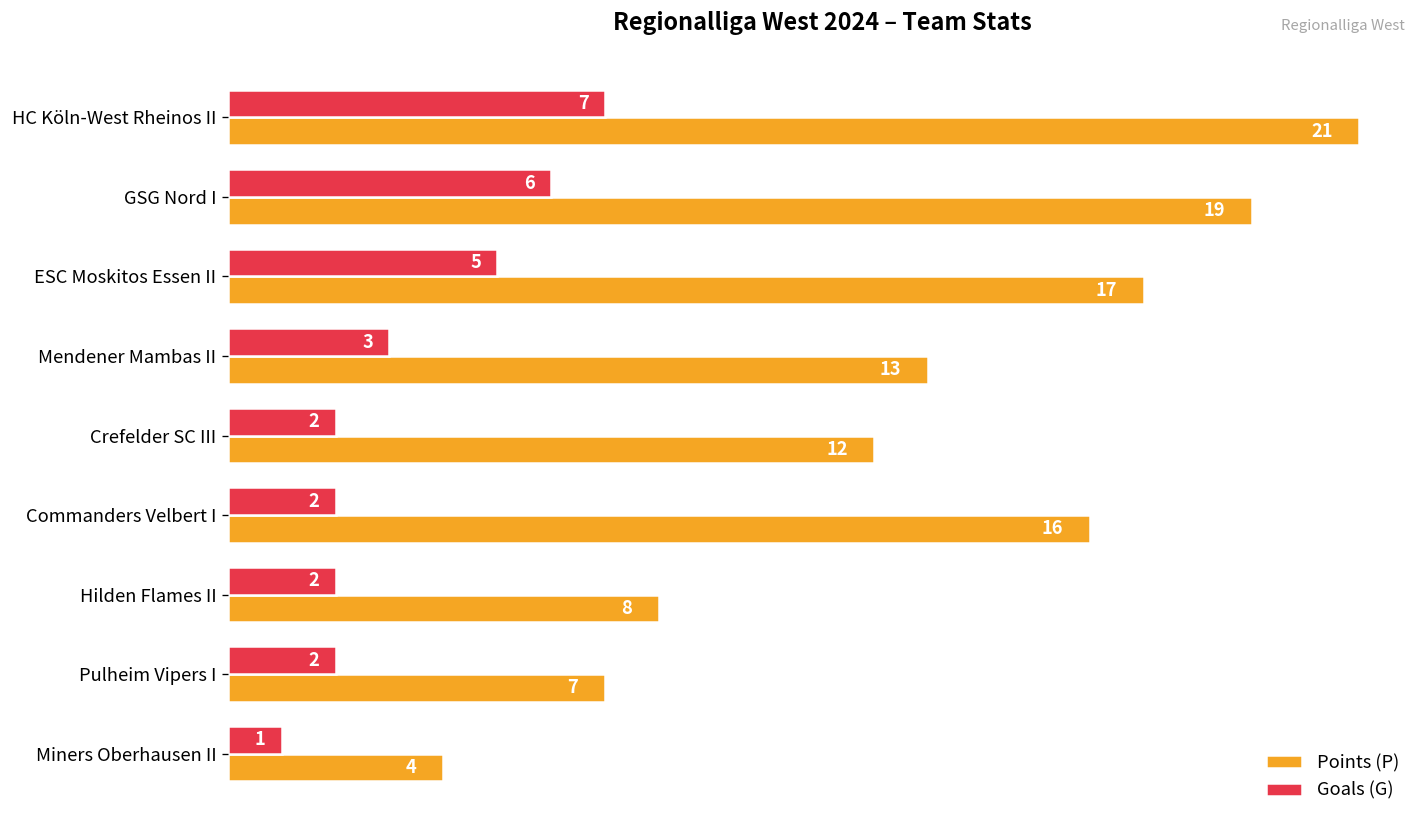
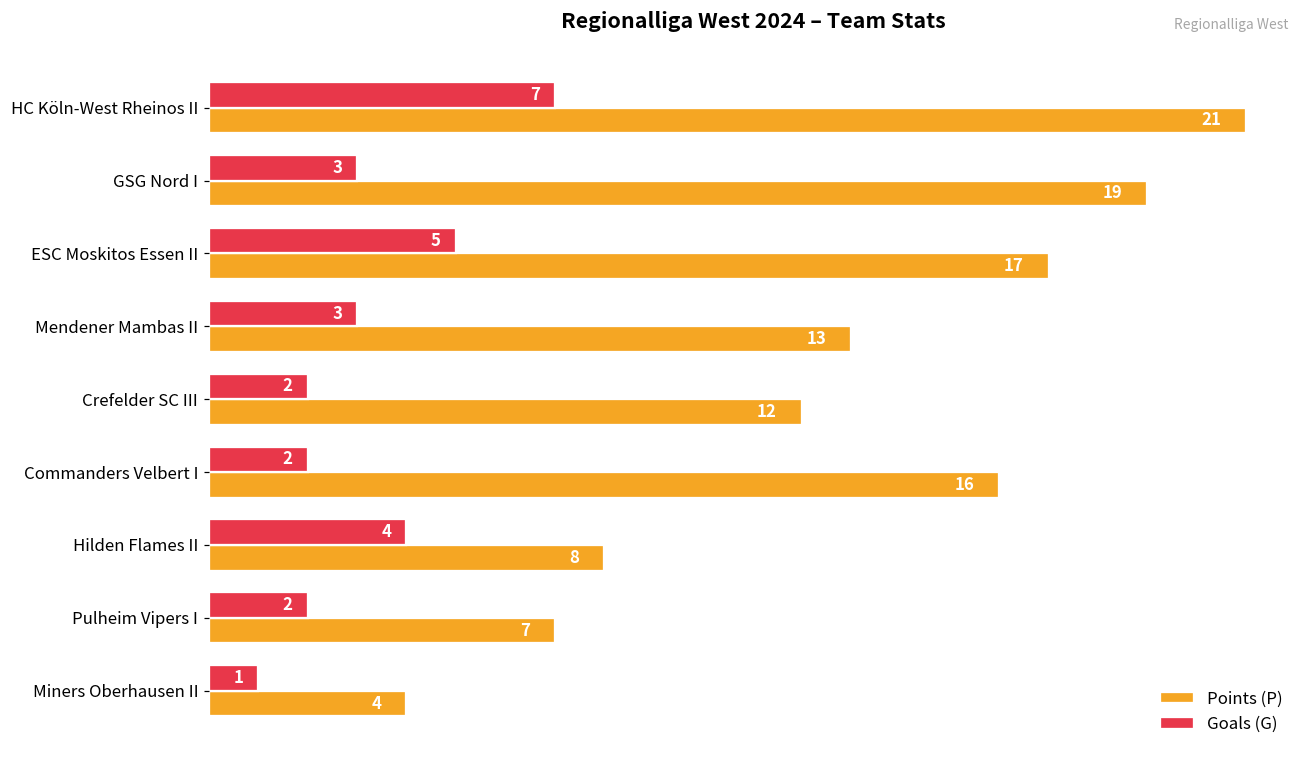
  {
    "Points (P)": {
      "HC Köln-West Rheinos II": 21,
      "GSG Nord I": 19,
      "ESC Moskitos Essen II": 17,
      "Mendener Mambas II": 13,
      "Crefelder SC III": 12,
      "Commanders Velbert I": 16,
      "Hilden Flames II": 8,
      "Pulheim Vipers I": 7,
      "Miners Oberhausen II": 4
    },
    "Goals (G)": {
      "HC Köln-West Rheinos II": 7,
-     "GSG Nord I": 6,
+     "GSG Nord I": 3,
      "ESC Moskitos Essen II": 5,
      "Mendener Mambas II": 3,
      "Crefelder SC III": 2,
      "Commanders Velbert I": 2,
-     "Hilden Flames II": 2,
+     "Hilden Flames II": 4,
      "Pulheim Vipers I": 2,
      "Miners Oberhausen II": 1
    }
  }
